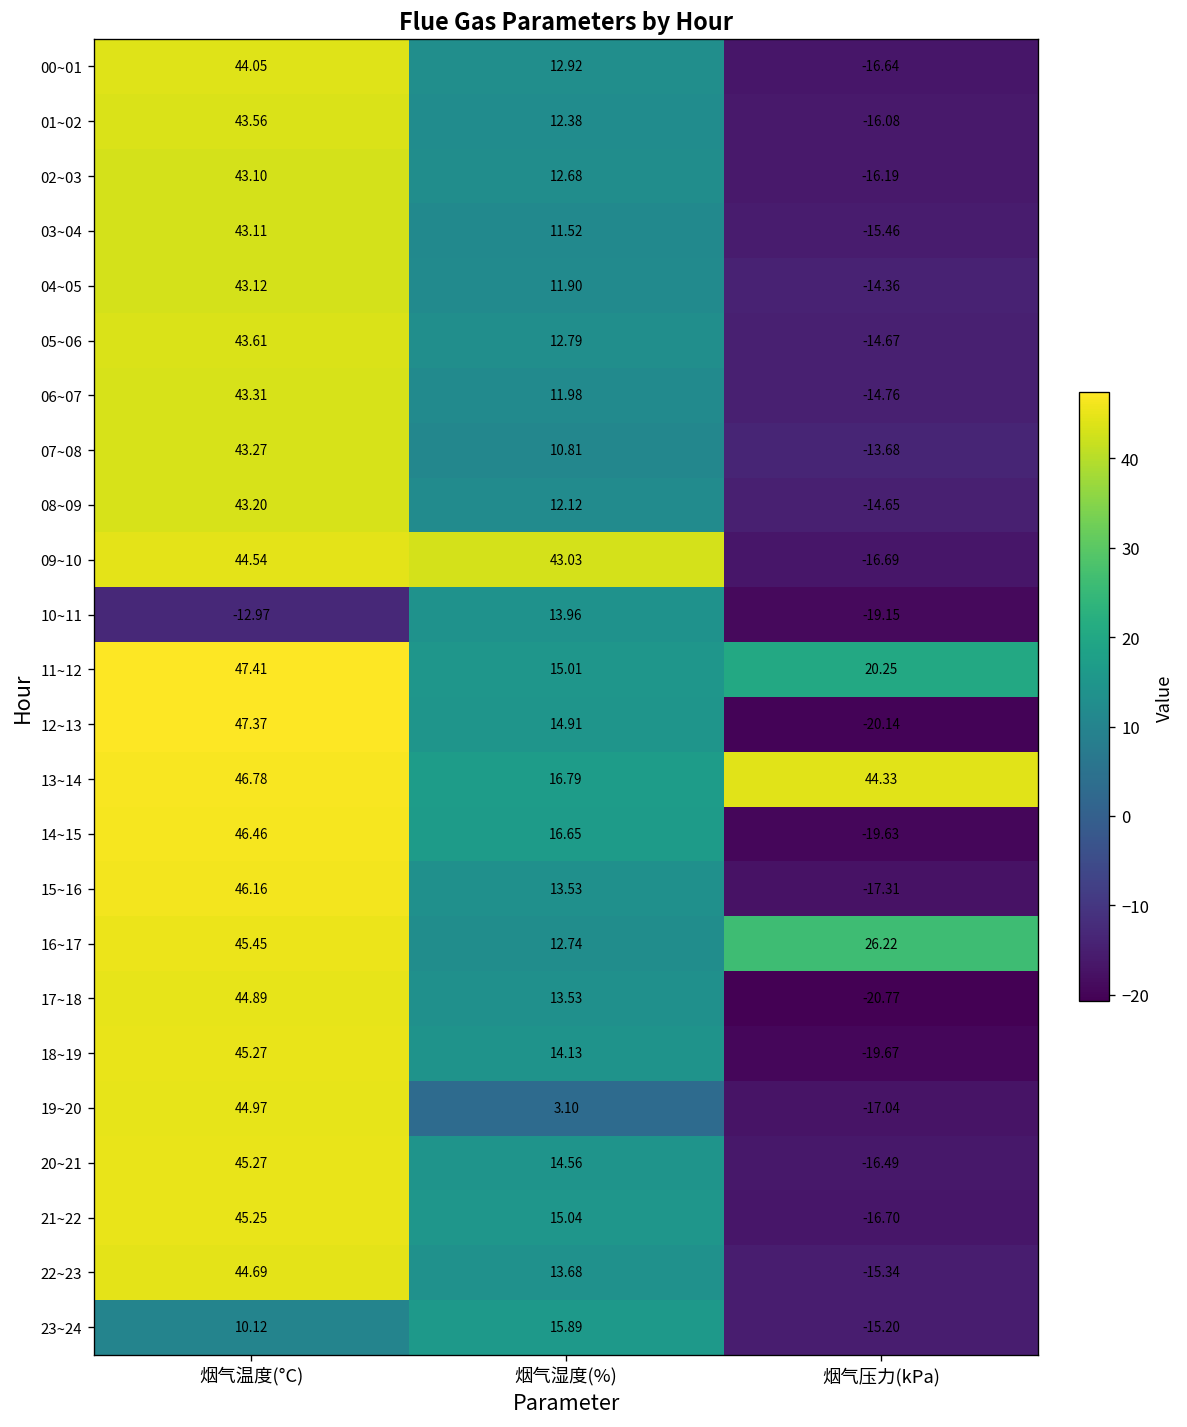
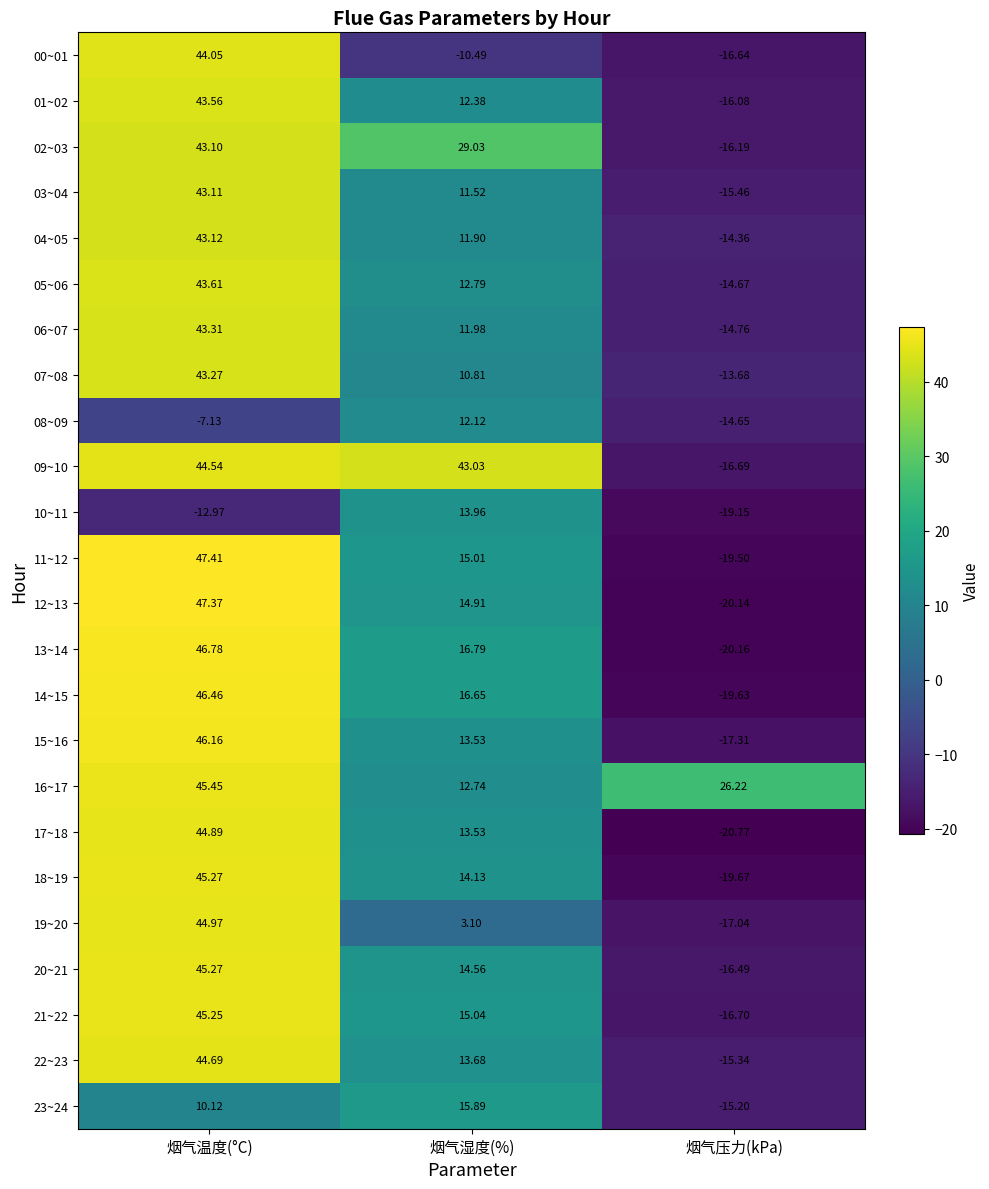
  {
    "00~01": {
      "烟气温度(°C)": 44.05,
-     "烟气湿度(%)": 12.92,
+     "烟气湿度(%)": -10.49,
      "烟气压力(kPa)": -16.64
    },
    "01~02": {
      "烟气温度(°C)": 43.56,
      "烟气湿度(%)": 12.38,
      "烟气压力(kPa)": -16.08
    },
    "02~03": {
      "烟气温度(°C)": 43.10,
-     "烟气湿度(%)": 12.68,
+     "烟气湿度(%)": 29.03,
      "烟气压力(kPa)": -16.19
    },
    "03~04": {
      "烟气温度(°C)": 43.11,
      "烟气湿度(%)": 11.52,
      "烟气压力(kPa)": -15.46
    },
    "04~05": {
      "烟气温度(°C)": 43.12,
      "烟气湿度(%)": 11.90,
      "烟气压力(kPa)": -14.36
    },
    "05~06": {
      "烟气温度(°C)": 43.61,
      "烟气湿度(%)": 12.79,
      "烟气压力(kPa)": -14.67
    },
    "06~07": {
      "烟气温度(°C)": 43.31,
      "烟气湿度(%)": 11.98,
      "烟气压力(kPa)": -14.76
    },
    "07~08": {
      "烟气温度(°C)": 43.27,
      "烟气湿度(%)": 10.81,
      "烟气压力(kPa)": -13.68
    },
    "08~09": {
-     "烟气温度(°C)": 43.20,
+     "烟气温度(°C)": -7.13,
      "烟气湿度(%)": 12.12,
      "烟气压力(kPa)": -14.65
    },
    "09~10": {
      "烟气温度(°C)": 44.54,
      "烟气湿度(%)": 43.03,
      "烟气压力(kPa)": -16.69
    },
    "10~11": {
      "烟气温度(°C)": -12.97,
      "烟气湿度(%)": 13.96,
      "烟气压力(kPa)": -19.15
    },
    "11~12": {
      "烟气温度(°C)": 47.41,
      "烟气湿度(%)": 15.01,
-     "烟气压力(kPa)": 20.25
+     "烟气压力(kPa)": -19.50
    },
    "12~13": {
      "烟气温度(°C)": 47.37,
      "烟气湿度(%)": 14.91,
      "烟气压力(kPa)": -20.14
    },
    "13~14": {
      "烟气温度(°C)": 46.78,
      "烟气湿度(%)": 16.79,
-     "烟气压力(kPa)": 44.33
+     "烟气压力(kPa)": -20.16
    },
    "14~15": {
      "烟气温度(°C)": 46.46,
      "烟气湿度(%)": 16.65,
      "烟气压力(kPa)": -19.63
    },
    "15~16": {
      "烟气温度(°C)": 46.16,
      "烟气湿度(%)": 13.53,
      "烟气压力(kPa)": -17.31
    },
    "16~17": {
      "烟气温度(°C)": 45.45,
      "烟气湿度(%)": 12.74,
      "烟气压力(kPa)": 26.22
    },
    "17~18": {
      "烟气温度(°C)": 44.89,
      "烟气湿度(%)": 13.53,
      "烟气压力(kPa)": -20.77
    },
    "18~19": {
      "烟气温度(°C)": 45.27,
      "烟气湿度(%)": 14.13,
      "烟气压力(kPa)": -19.67
    },
    "19~20": {
      "烟气温度(°C)": 44.97,
      "烟气湿度(%)": 3.10,
      "烟气压力(kPa)": -17.04
    },
    "20~21": {
      "烟气温度(°C)": 45.27,
      "烟气湿度(%)": 14.56,
      "烟气压力(kPa)": -16.49
    },
    "21~22": {
      "烟气温度(°C)": 45.25,
      "烟气湿度(%)": 15.04,
      "烟气压力(kPa)": -16.70
    },
    "22~23": {
      "烟气温度(°C)": 44.69,
      "烟气湿度(%)": 13.68,
      "烟气压力(kPa)": -15.34
    },
    "23~24": {
      "烟气温度(°C)": 10.12,
      "烟气湿度(%)": 15.89,
      "烟气压力(kPa)": -15.20
    }
  }
